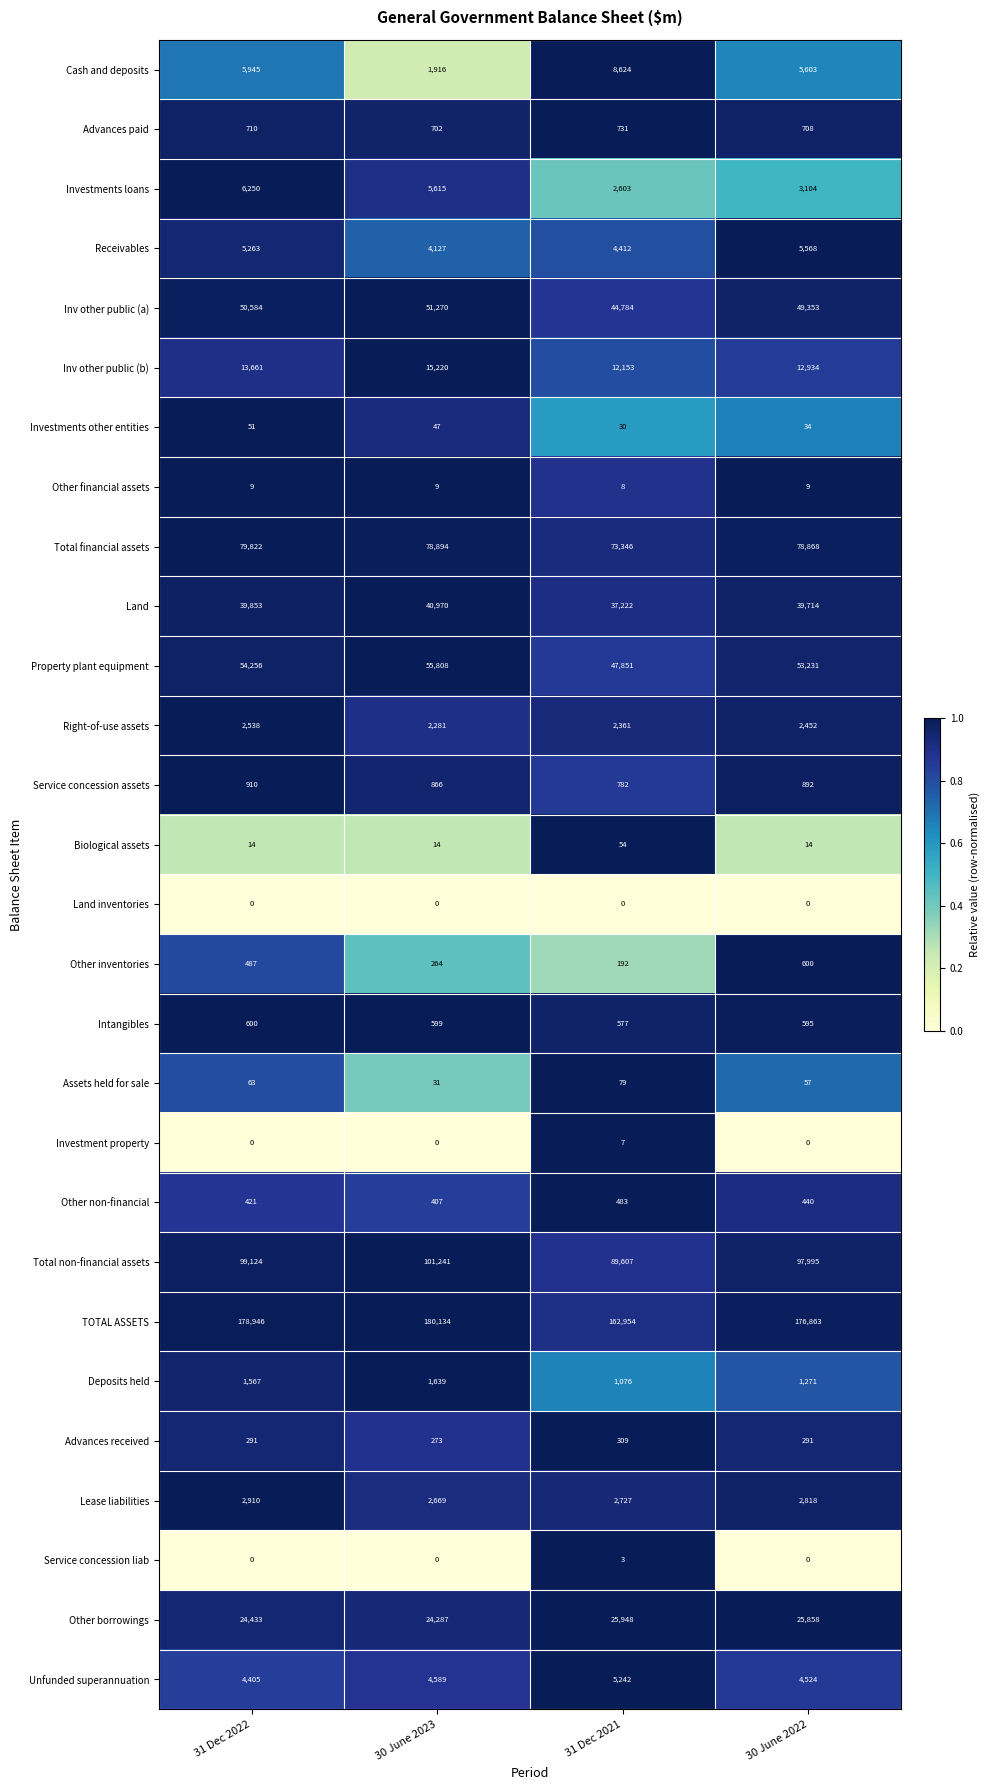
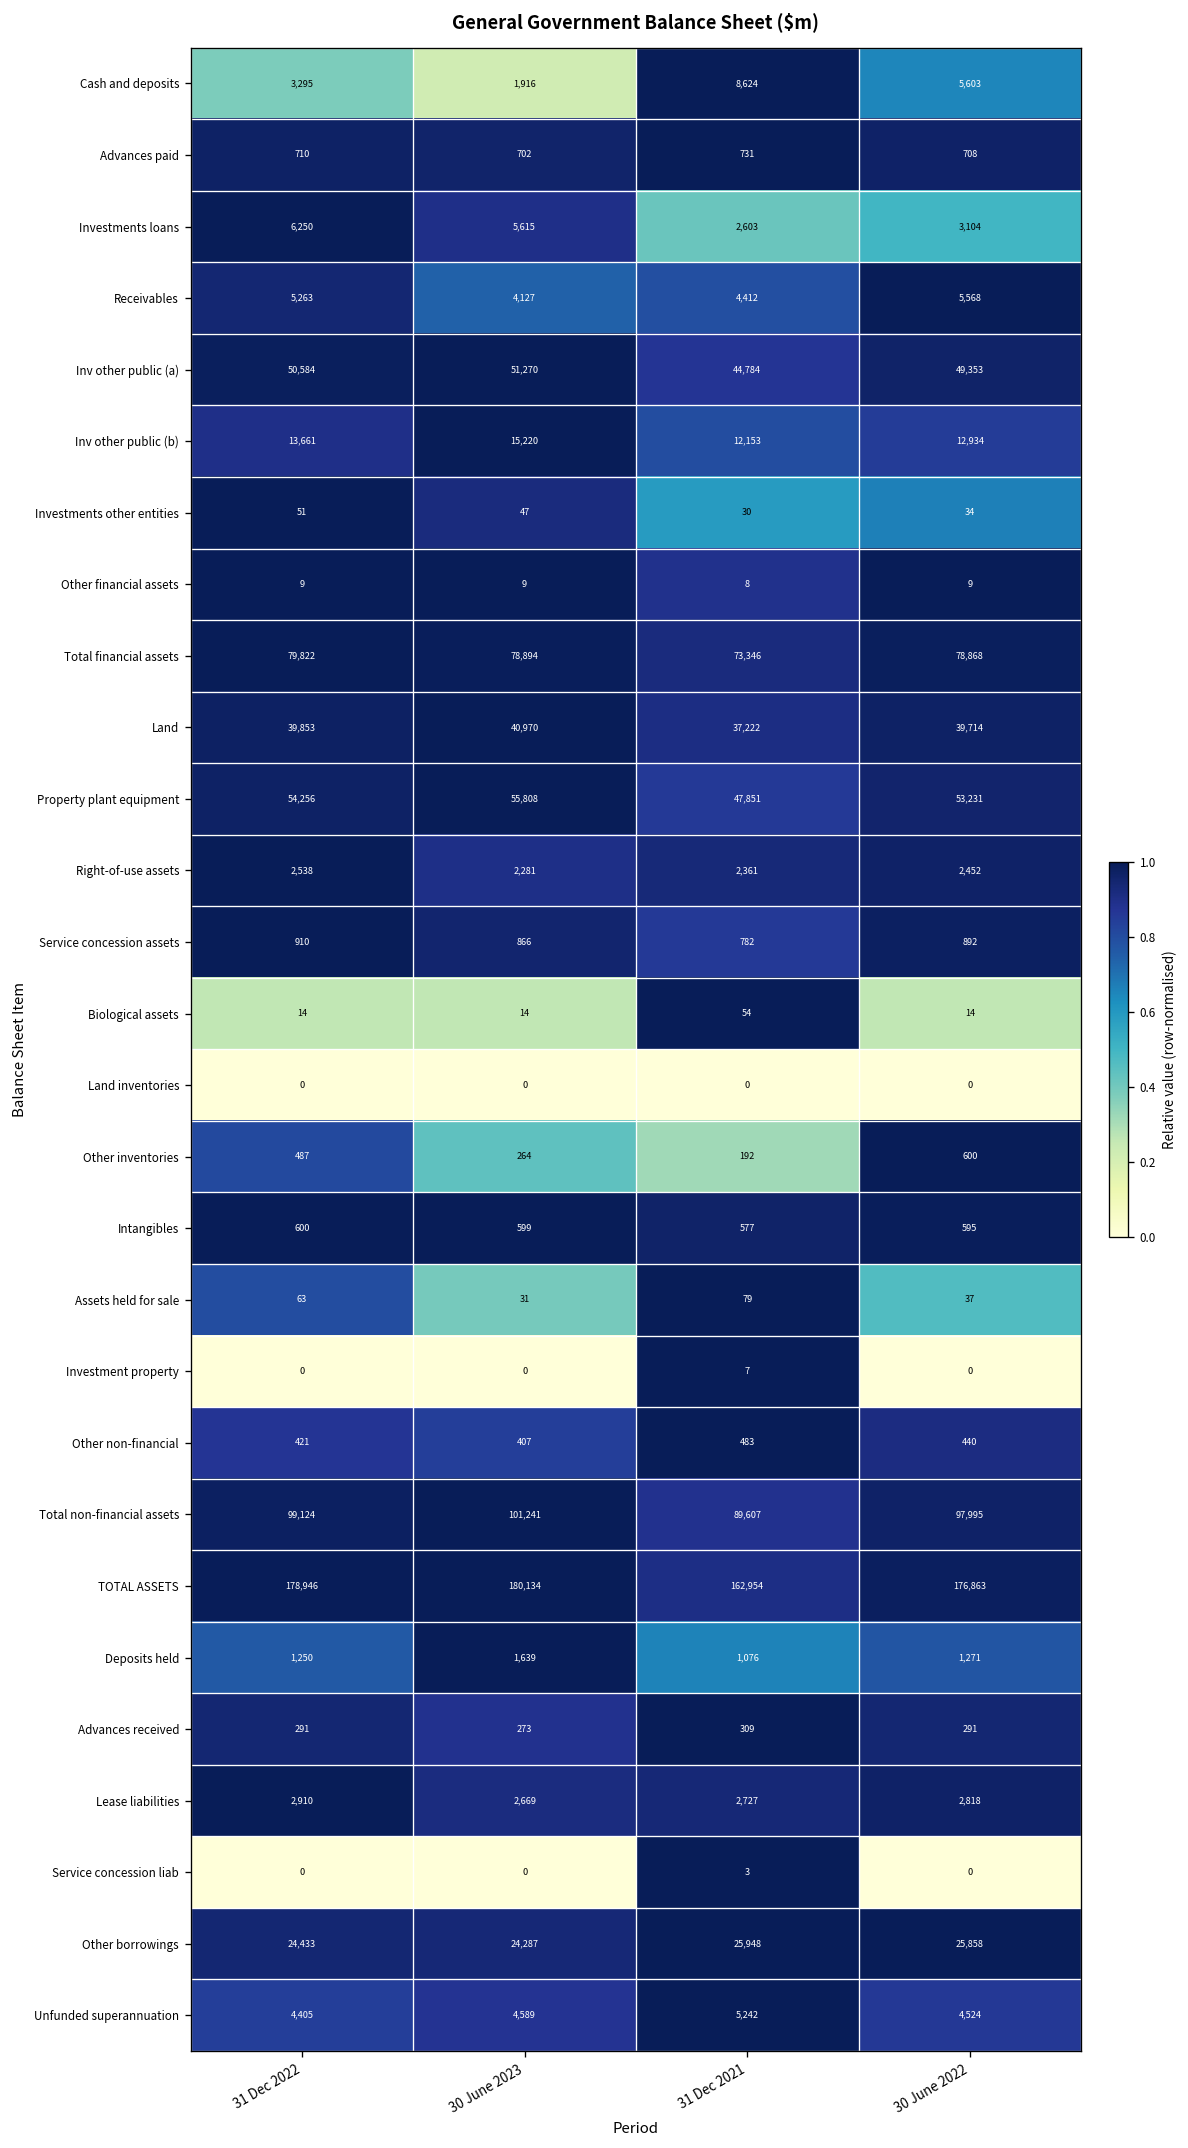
  {
    "Cash and deposits": {
-     "31 Dec 2022": "5,945",
+     "31 Dec 2022": "3,295",
      "30 June 2023": "1,916",
      "31 Dec 2021": "8,624",
      "30 June 2022": "5,603"
    },
    "Advances paid": {
      "31 Dec 2022": "710",
      "30 June 2023": "702",
      "31 Dec 2021": "731",
      "30 June 2022": "708"
    },
    "Investments loans": {
      "31 Dec 2022": "6,250",
      "30 June 2023": "5,615",
      "31 Dec 2021": "2,603",
      "30 June 2022": "3,104"
    },
    "Receivables": {
      "31 Dec 2022": "5,263",
      "30 June 2023": "4,127",
      "31 Dec 2021": "4,412",
      "30 June 2022": "5,568"
    },
    "Inv other public (a)": {
      "31 Dec 2022": "50,584",
      "30 June 2023": "51,270",
      "31 Dec 2021": "44,784",
      "30 June 2022": "49,353"
    },
    "Inv other public (b)": {
      "31 Dec 2022": "13,661",
      "30 June 2023": "15,220",
      "31 Dec 2021": "12,153",
      "30 June 2022": "12,934"
    },
    "Investments other entities": {
      "31 Dec 2022": "51",
      "30 June 2023": "47",
      "31 Dec 2021": "30",
      "30 June 2022": "34"
    },
    "Other financial assets": {
      "31 Dec 2022": "9",
      "30 June 2023": "9",
      "31 Dec 2021": "8",
      "30 June 2022": "9"
    },
    "Total financial assets": {
      "31 Dec 2022": "79,822",
      "30 June 2023": "78,894",
      "31 Dec 2021": "73,346",
      "30 June 2022": "78,868"
    },
    "Land": {
      "31 Dec 2022": "39,853",
      "30 June 2023": "40,970",
      "31 Dec 2021": "37,222",
      "30 June 2022": "39,714"
    },
    "Property plant equipment": {
      "31 Dec 2022": "54,256",
      "30 June 2023": "55,808",
      "31 Dec 2021": "47,851",
      "30 June 2022": "53,231"
    },
    "Right-of-use assets": {
      "31 Dec 2022": "2,538",
      "30 June 2023": "2,281",
      "31 Dec 2021": "2,361",
      "30 June 2022": "2,452"
    },
    "Service concession assets": {
      "31 Dec 2022": "910",
      "30 June 2023": "866",
      "31 Dec 2021": "782",
      "30 June 2022": "892"
    },
    "Biological assets": {
      "31 Dec 2022": "14",
      "30 June 2023": "14",
      "31 Dec 2021": "54",
      "30 June 2022": "14"
    },
    "Land inventories": {
      "31 Dec 2022": "0",
      "30 June 2023": "0",
      "31 Dec 2021": "0",
      "30 June 2022": "0"
    },
    "Other inventories": {
      "31 Dec 2022": "487",
      "30 June 2023": "264",
      "31 Dec 2021": "192",
      "30 June 2022": "600"
    },
    "Intangibles": {
      "31 Dec 2022": "600",
      "30 June 2023": "599",
      "31 Dec 2021": "577",
      "30 June 2022": "595"
    },
    "Assets held for sale": {
      "31 Dec 2022": "63",
      "30 June 2023": "31",
      "31 Dec 2021": "79",
-     "30 June 2022": "57"
+     "30 June 2022": "37"
    },
    "Investment property": {
      "31 Dec 2022": "0",
      "30 June 2023": "0",
      "31 Dec 2021": "7",
      "30 June 2022": "0"
    },
    "Other non-financial": {
      "31 Dec 2022": "421",
      "30 June 2023": "407",
      "31 Dec 2021": "483",
      "30 June 2022": "440"
    },
    "Total non-financial assets": {
      "31 Dec 2022": "99,124",
      "30 June 2023": "101,241",
      "31 Dec 2021": "89,607",
      "30 June 2022": "97,995"
    },
    "TOTAL ASSETS": {
      "31 Dec 2022": "178,946",
      "30 June 2023": "180,134",
      "31 Dec 2021": "162,954",
      "30 June 2022": "176,863"
    },
    "Deposits held": {
-     "31 Dec 2022": "1,567",
+     "31 Dec 2022": "1,250",
      "30 June 2023": "1,639",
      "31 Dec 2021": "1,076",
      "30 June 2022": "1,271"
    },
    "Advances received": {
      "31 Dec 2022": "291",
      "30 June 2023": "273",
      "31 Dec 2021": "309",
      "30 June 2022": "291"
    },
    "Lease liabilities": {
      "31 Dec 2022": "2,910",
      "30 June 2023": "2,669",
      "31 Dec 2021": "2,727",
      "30 June 2022": "2,818"
    },
    "Service concession liab": {
      "31 Dec 2022": "0",
      "30 June 2023": "0",
      "31 Dec 2021": "3",
      "30 June 2022": "0"
    },
    "Other borrowings": {
      "31 Dec 2022": "24,433",
      "30 June 2023": "24,287",
      "31 Dec 2021": "25,948",
      "30 June 2022": "25,858"
    },
    "Unfunded superannuation": {
      "31 Dec 2022": "4,405",
      "30 June 2023": "4,589",
      "31 Dec 2021": "5,242",
      "30 June 2022": "4,524"
    }
  }
